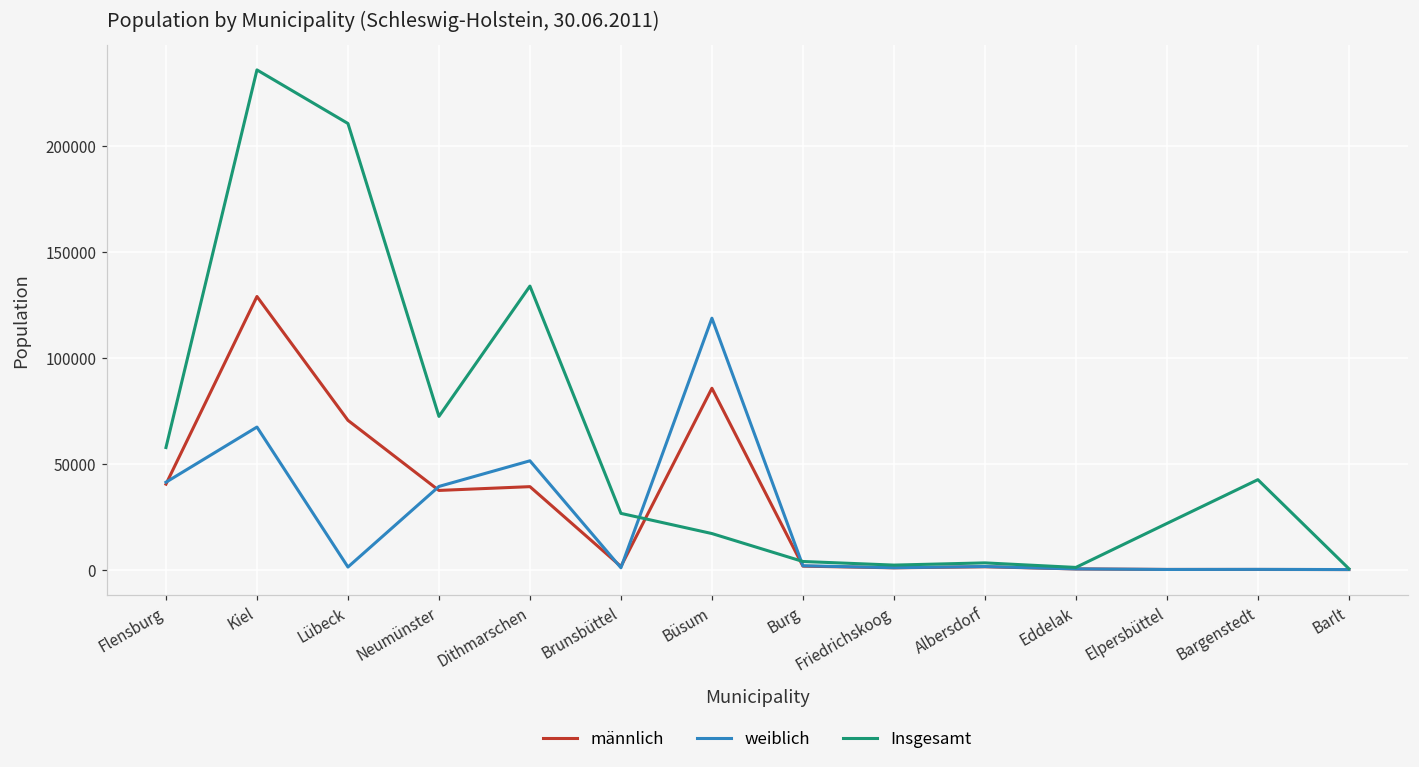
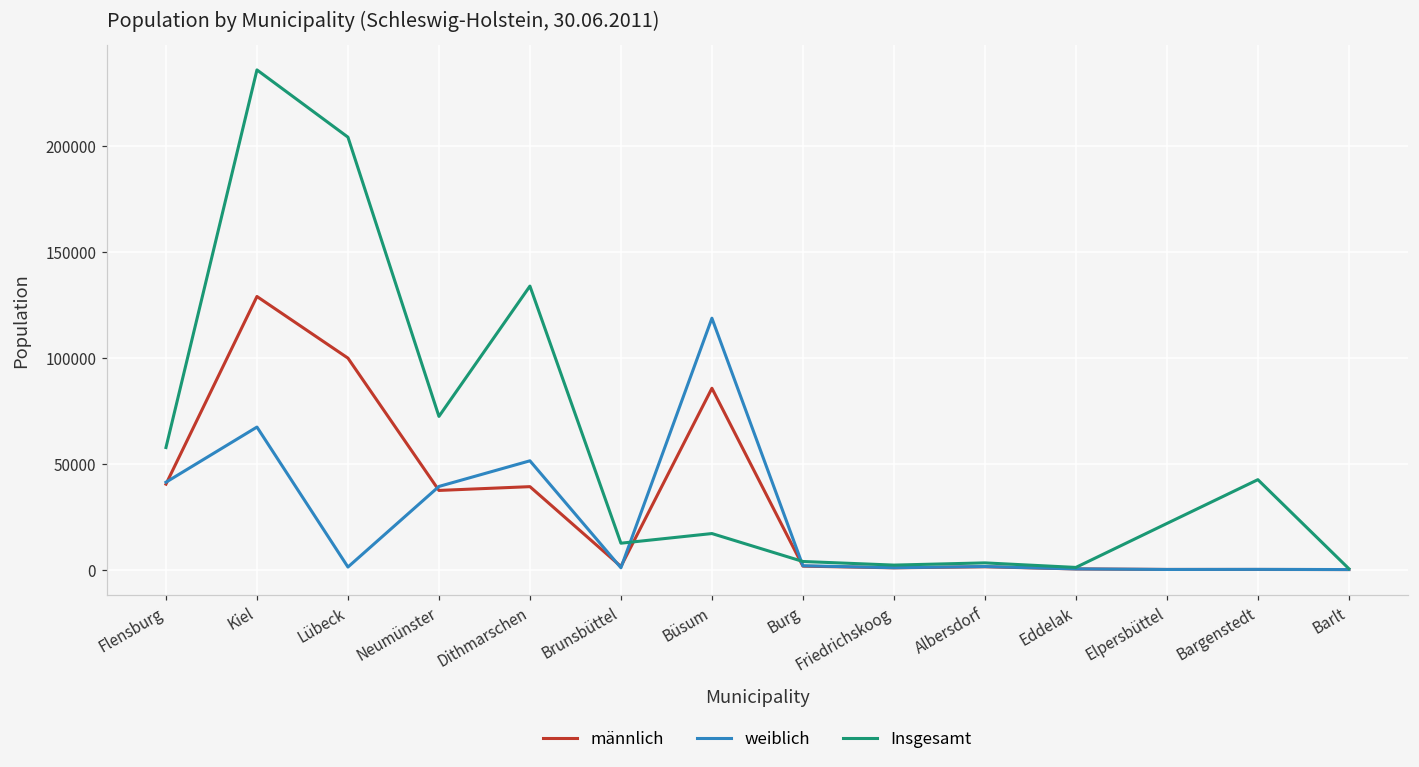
  {
    "männlich": {
      "Kiel": 129000,
-     "Lübeck": 71000,
+     "Lübeck": 100000,
      "Neumünster": 38000,
      "Dithmarschen": 39000,
      "Büsum": 86000
    },
    "weiblich": {
      "Kiel": 68000,
      "Lübeck": 2000,
      "Neumünster": 40000,
      "Dithmarschen": 52000,
      "Büsum": 119000
    },
    "Insgesamt": {
      "Flensburg": 58000,
      "Kiel": 236000,
-     "Lübeck": 210000,
+     "Lübeck": 204000,
      "Neumünster": 73000,
      "Dithmarschen": 134000,
-     "Brunsbüttel": 27000,
+     "Brunsbüttel": 13000,
      "Büsum": 17000,
      "Burg": 4000,
      "Albersdorf": 4000,
      "Elpersbüttel": 22000,
      "Bargenstedt": 43000
    }
  }
